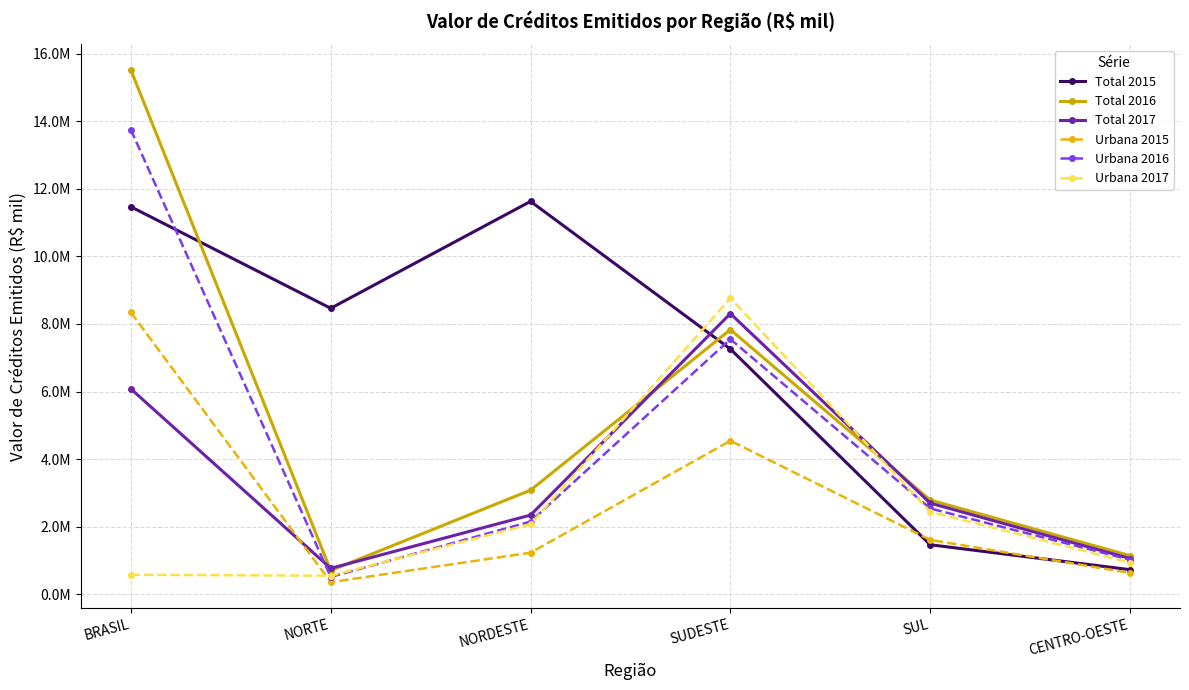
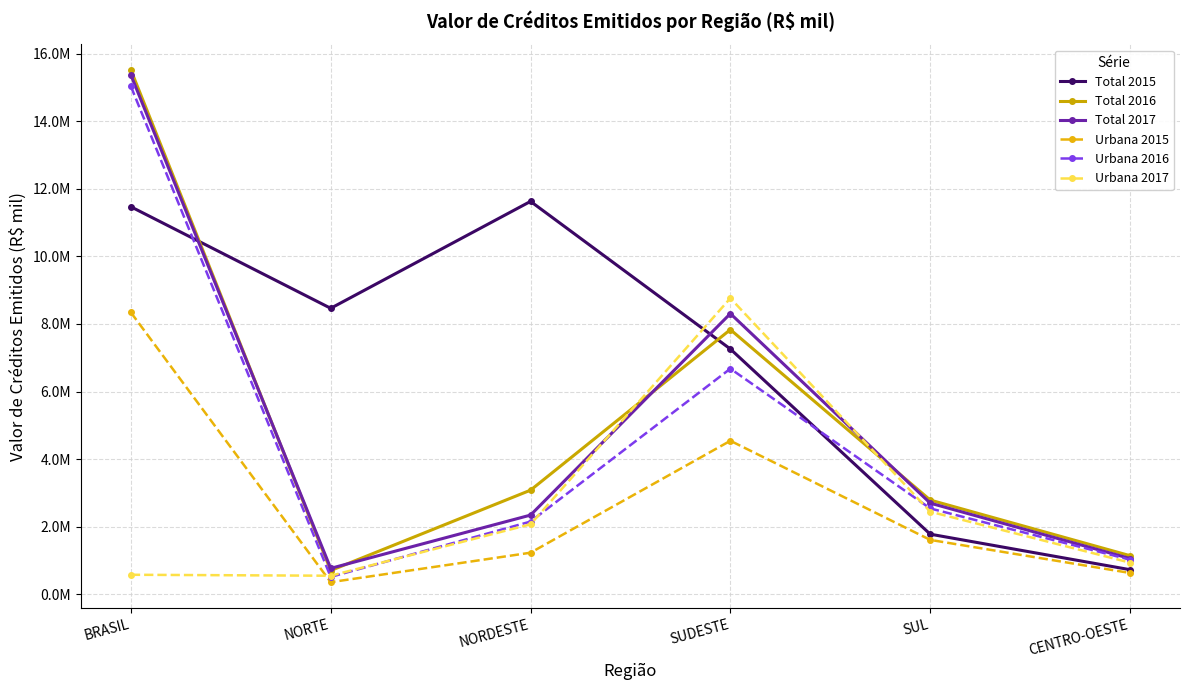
  {
    "Total 2015": {
      "BRASIL": 11500000,
      "NORTE": 8500000,
      "NORDESTE": 11600000,
      "SUDESTE": 7300000,
-     "SUL": 1500000,
+     "SUL": 1800000,
      "CENTRO-OESTE": 700000
    },
    "Total 2017": {
-     "BRASIL": 6100000,
+     "BRASIL": 15400000,
      "NORDESTE": 2300000,
      "SUDESTE": 8300000,
      "SUL": 2700000
    },
    "Urbana 2016": {
-     "BRASIL": 13800000,
+     "BRASIL": 15000000,
      "NORDESTE": 2100000,
-     "SUDESTE": 7600000,
+     "SUDESTE": 6700000,
      "SUL": 2500000
    },
    "Urbana 2017": {
      "BRASIL": 600000,
      "NORDESTE": 2100000,
      "SUDESTE": 8800000,
      "SUL": 2400000,
      "CENTRO-OESTE": 900000
    }
  }
